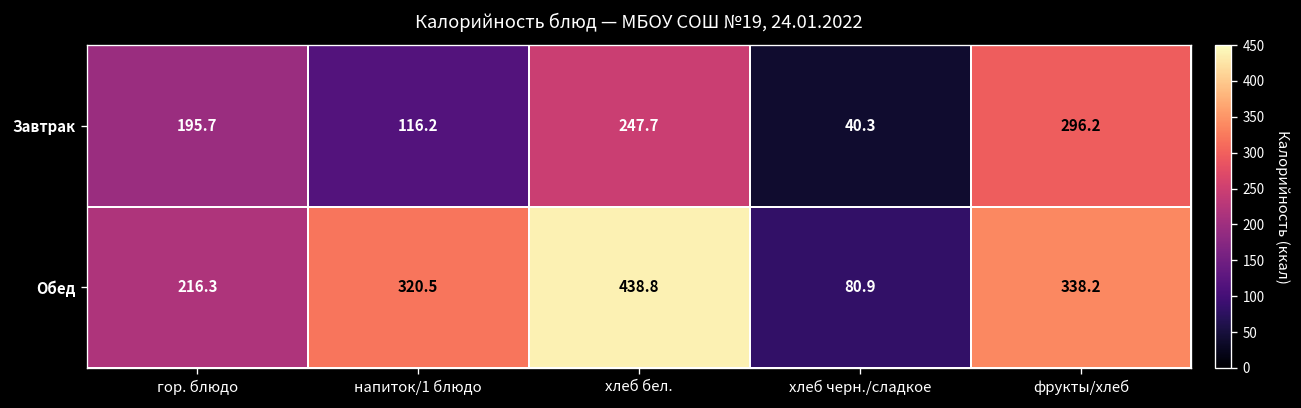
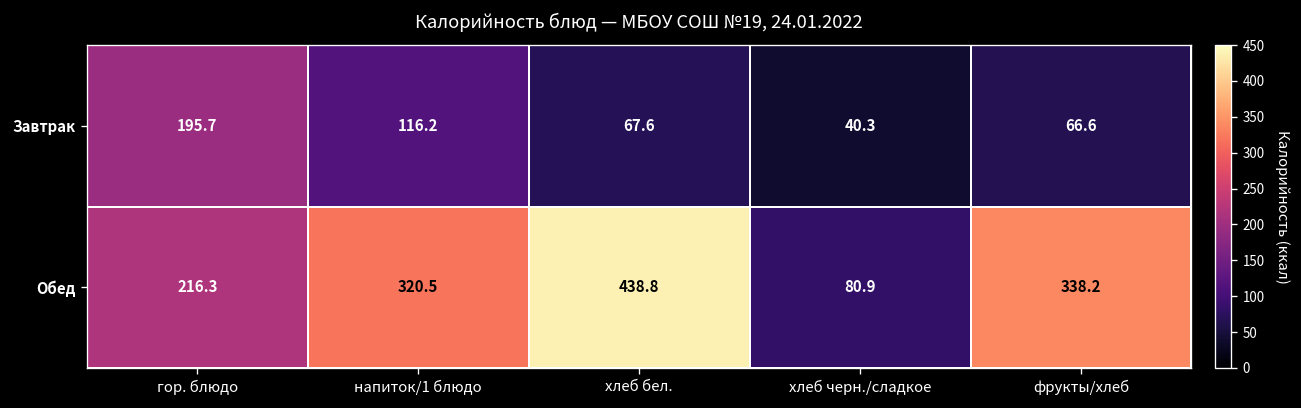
  {
    "Завтрак": {
      "гор. блюдо": 195.7,
      "напиток/1 блюдо": 116.2,
-     "хлеб бел.": 247.7,
+     "хлеб бел.": 67.6,
      "хлеб черн./сладкое": 40.3,
-     "фрукты/хлеб": 296.2
+     "фрукты/хлеб": 66.6
    },
    "Обед": {
      "гор. блюдо": 216.3,
      "напиток/1 блюдо": 320.5,
      "хлеб бел.": 438.8,
      "хлеб черн./сладкое": 80.9,
      "фрукты/хлеб": 338.2
    }
  }
